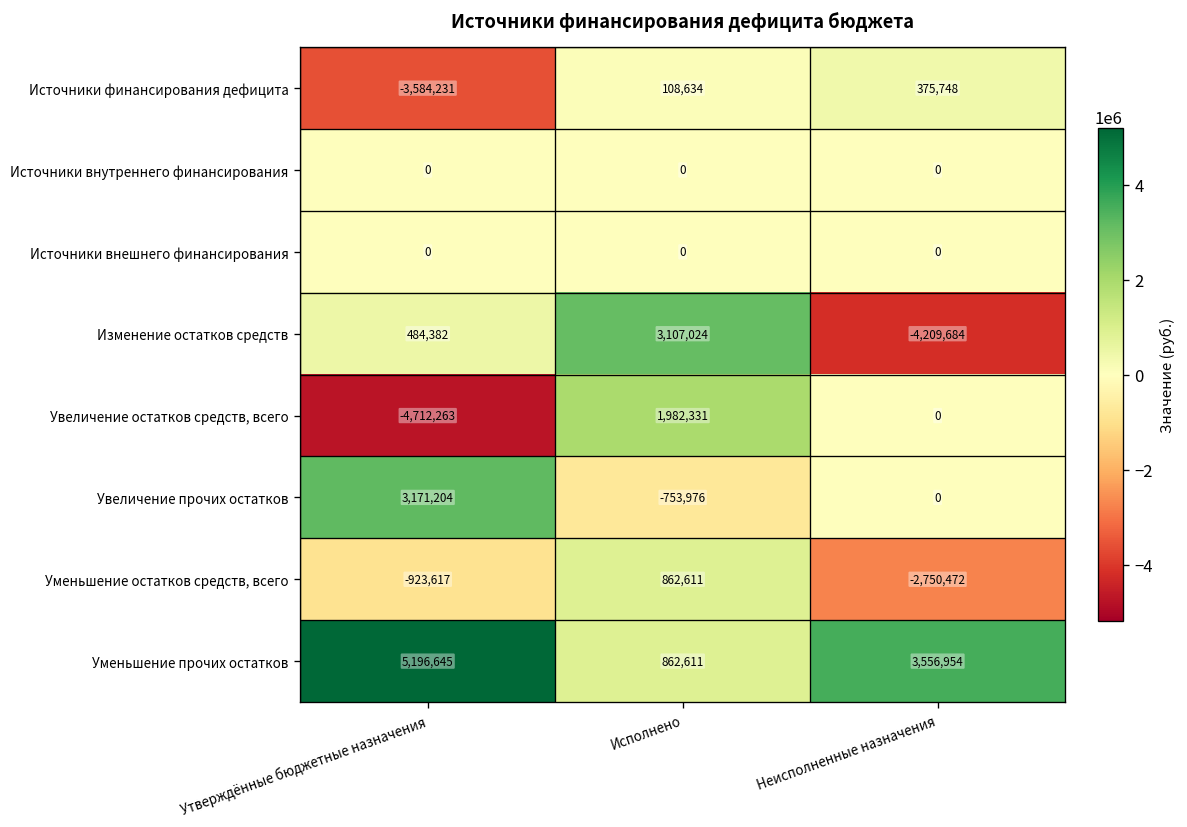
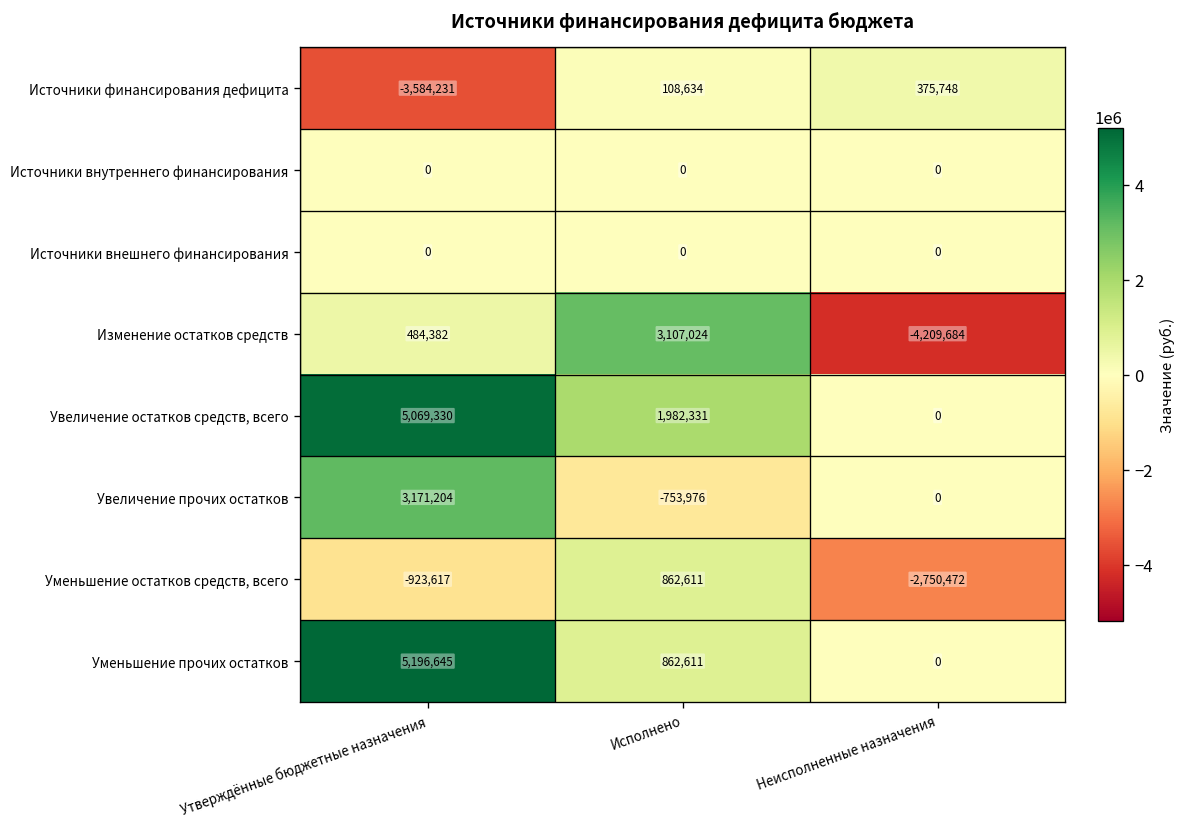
  {
    "Увеличение остатков средств, всего": {
-     "Утверждённые бюджетные назначения": "-4,712,263"
+     "Утверждённые бюджетные назначения": "5,069,330"
    },
    "Уменьшение прочих остатков": {
-     "Неисполненные назначения": "3,556,954"
+     "Неисполненные назначения": "0"
    }
  }
